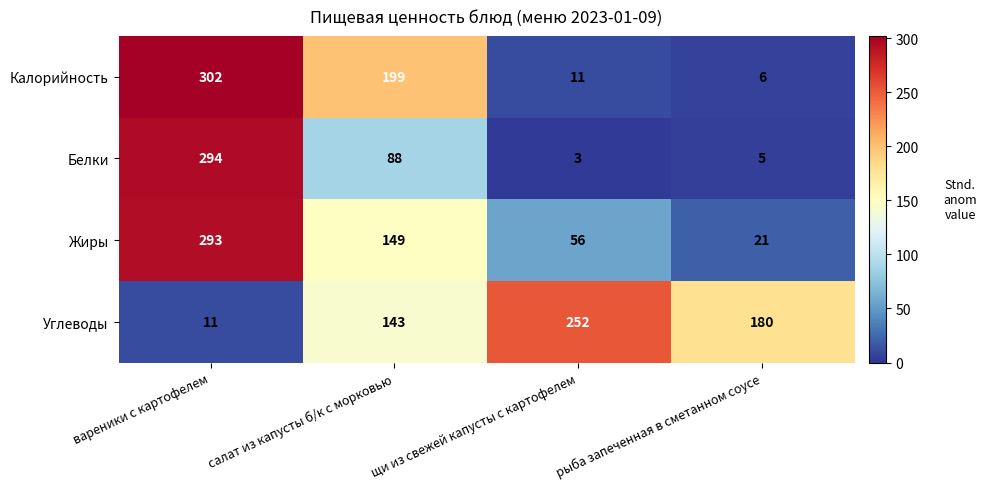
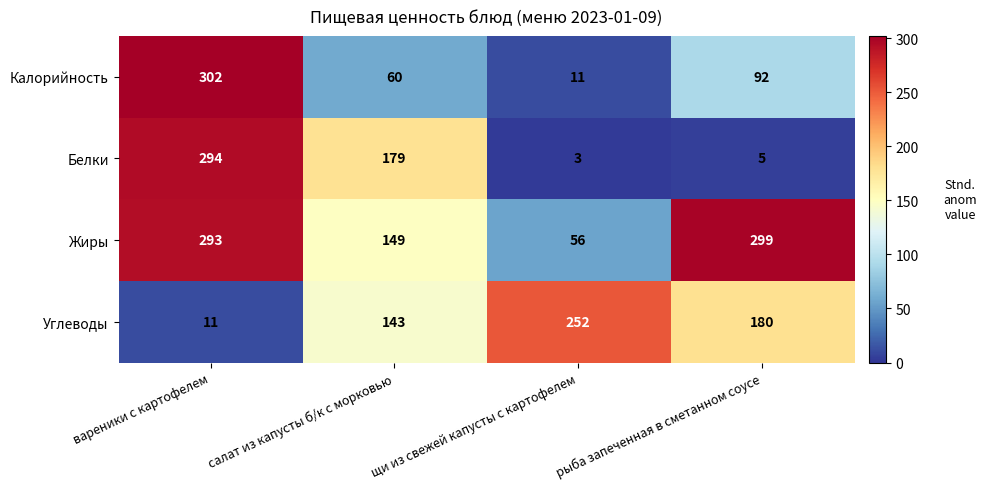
  {
    "Калорийность": {
      "вареники с картофелем": 302,
-     "салат из капусты б/к с морковью": 199,
+     "салат из капусты б/к с морковью": 60,
      "щи из свежей капусты с картофелем": 11,
-     "рыба запеченная в сметанном соусе": 6
+     "рыба запеченная в сметанном соусе": 92
    },
    "Белки": {
      "вареники с картофелем": 294,
-     "салат из капусты б/к с морковью": 88,
+     "салат из капусты б/к с морковью": 179,
      "щи из свежей капусты с картофелем": 3,
      "рыба запеченная в сметанном соусе": 5
    },
    "Жиры": {
      "вареники с картофелем": 293,
      "салат из капусты б/к с морковью": 149,
      "щи из свежей капусты с картофелем": 56,
-     "рыба запеченная в сметанном соусе": 21
+     "рыба запеченная в сметанном соусе": 299
    },
    "Углеводы": {
      "вареники с картофелем": 11,
      "салат из капусты б/к с морковью": 143,
      "щи из свежей капусты с картофелем": 252,
      "рыба запеченная в сметанном соусе": 180
    }
  }
